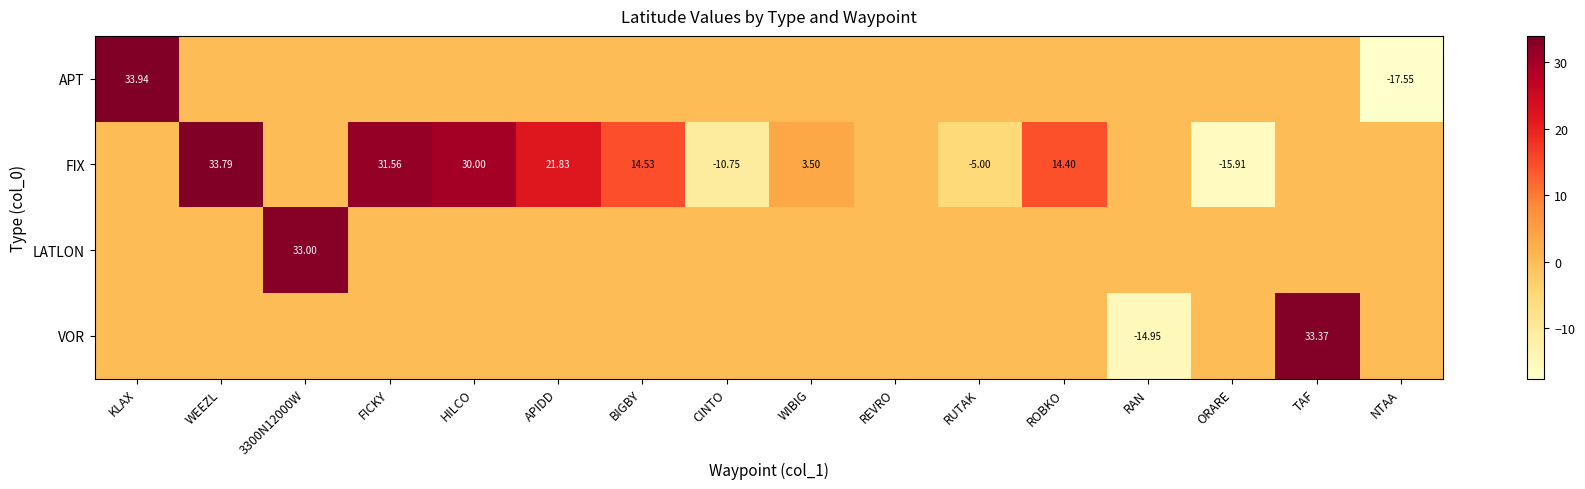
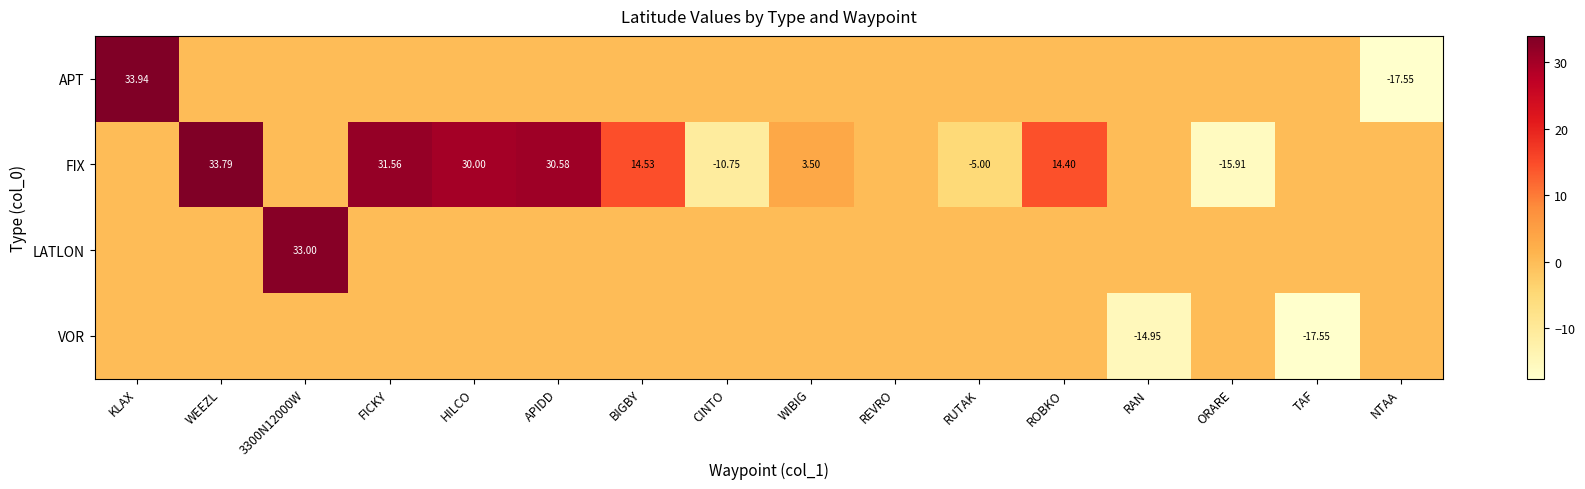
  {
    "APT": {
      "KLAX": 33.94,
      "NTAA": -17.55
    },
    "FIX": {
      "WEEZL": 33.79,
      "FICKY": 31.56,
      "HILCO": 30.00,
-     "APIDD": 21.83,
+     "APIDD": 30.58,
      "BIGBY": 14.53,
      "CINTO": -10.75,
      "WIBIG": 3.50,
      "RUTAK": -5.00,
      "ROBKO": 14.40,
      "ORARE": -15.91
    },
    "LATLON": {
      "3300N12000W": 33.00
    },
    "VOR": {
      "RAN": -14.95,
-     "TAF": 33.37
+     "TAF": -17.55
    }
  }
